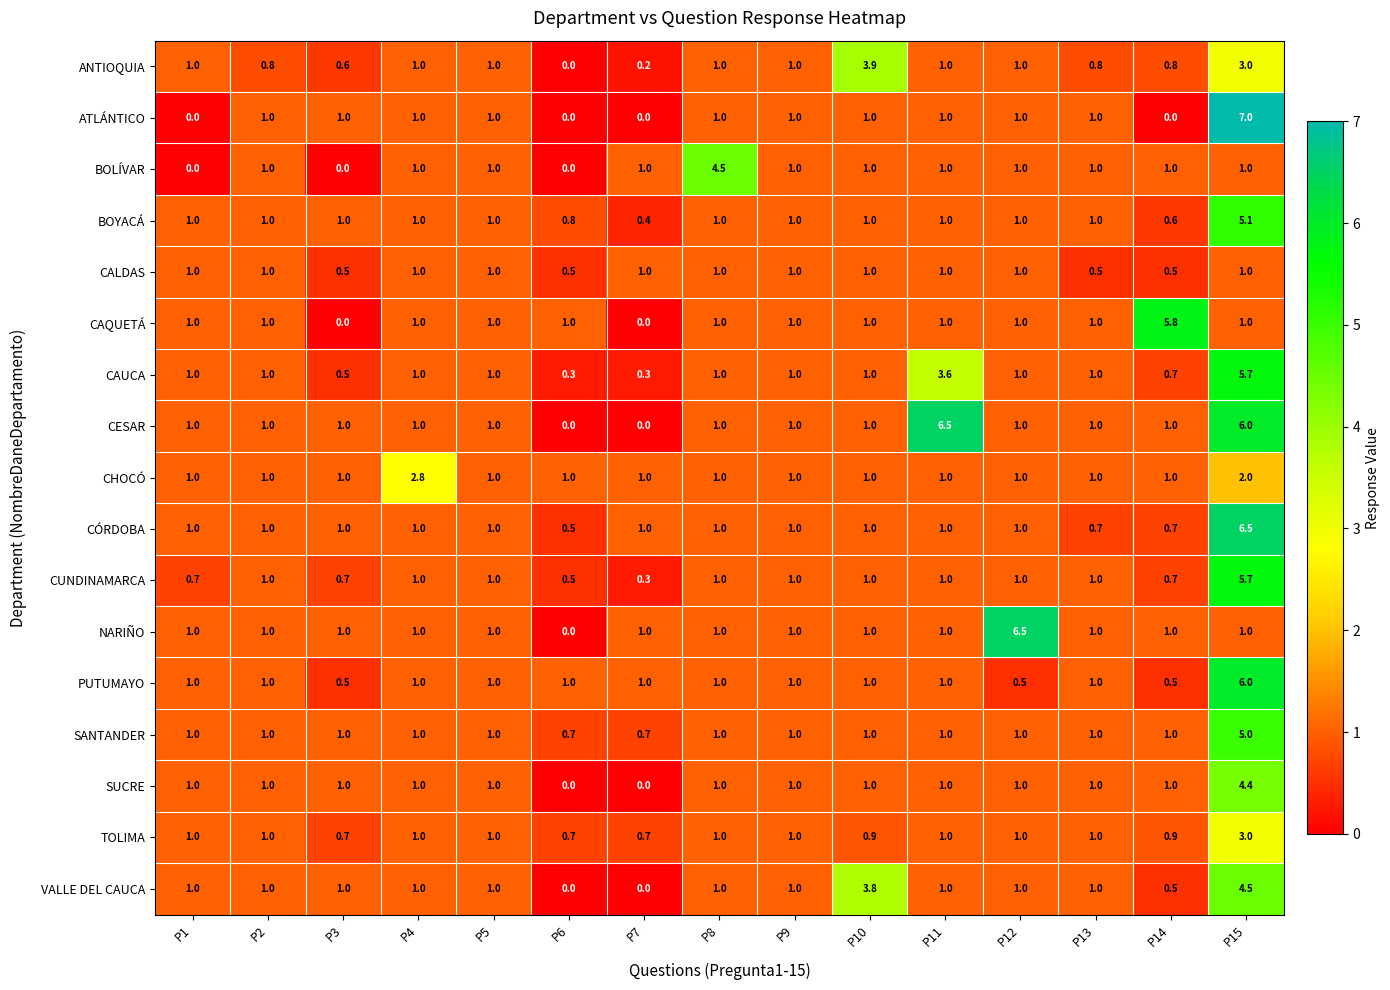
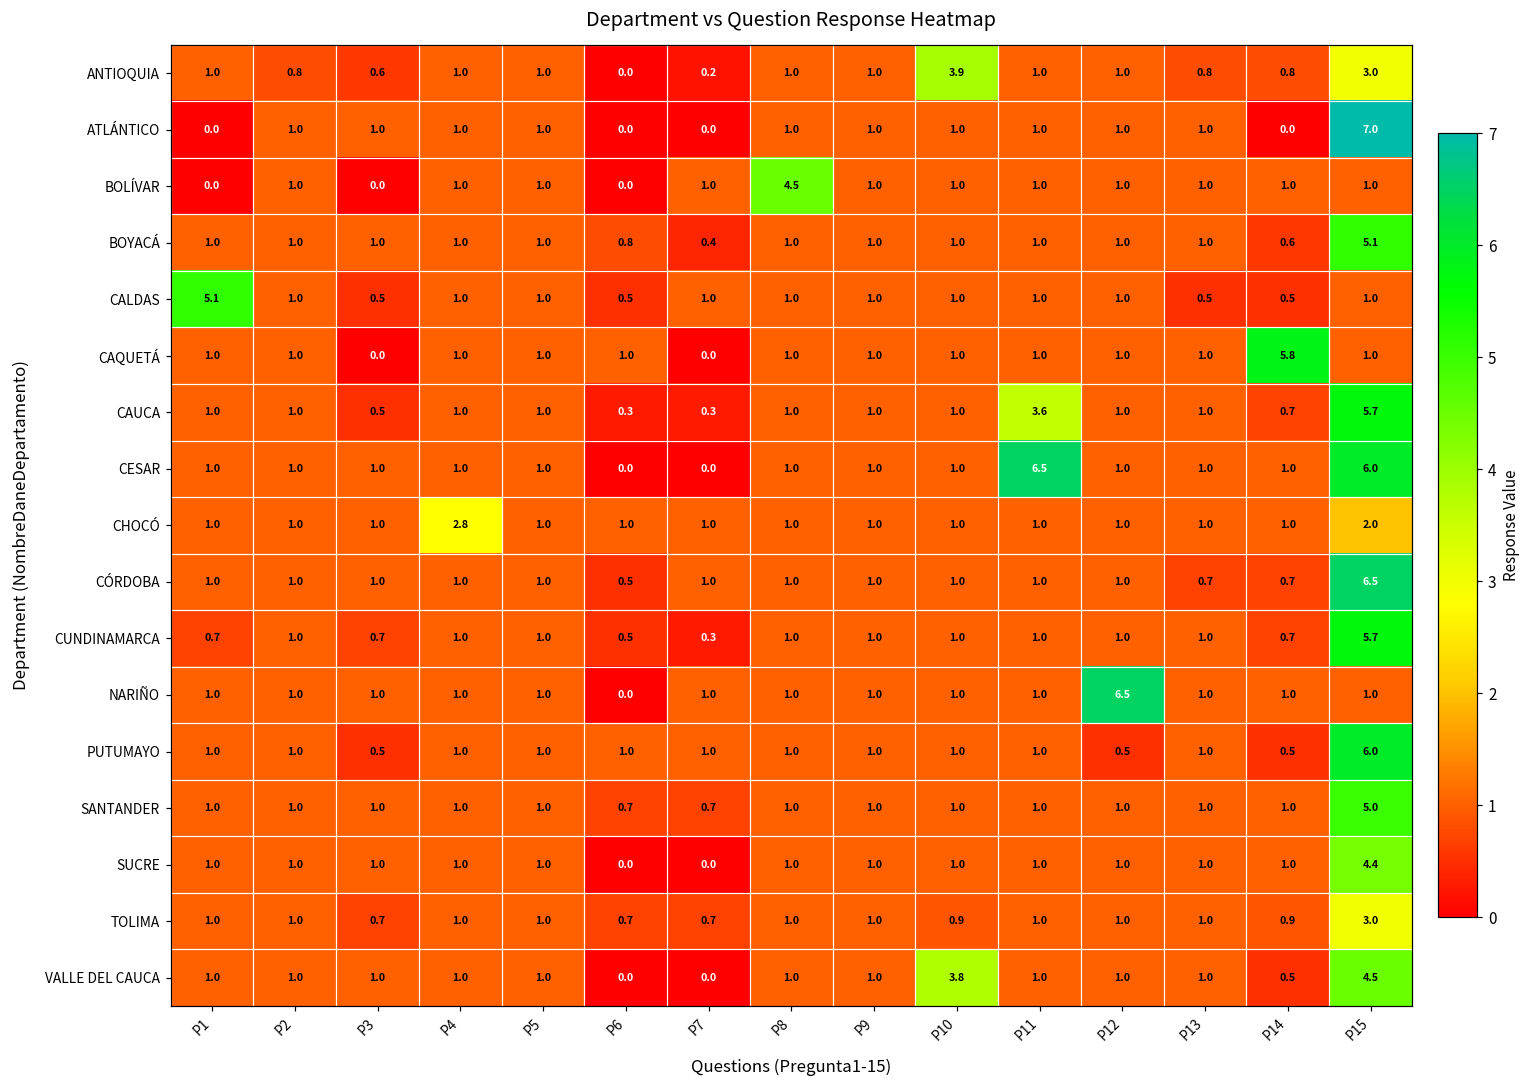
  {
    "CALDAS": {
-     "P1": 1.0,
+     "P1": 5.1,
      "P2": 1.0,
      "P3": 0.5,
      "P4": 1.0,
      "P5": 1.0,
      "P6": 0.5,
      "P7": 1.0,
      "P8": 1.0,
      "P9": 1.0,
      "P10": 1.0,
      "P11": 1.0,
      "P12": 1.0,
      "P13": 0.5,
      "P14": 0.5,
      "P15": 1.0
    }
  }
